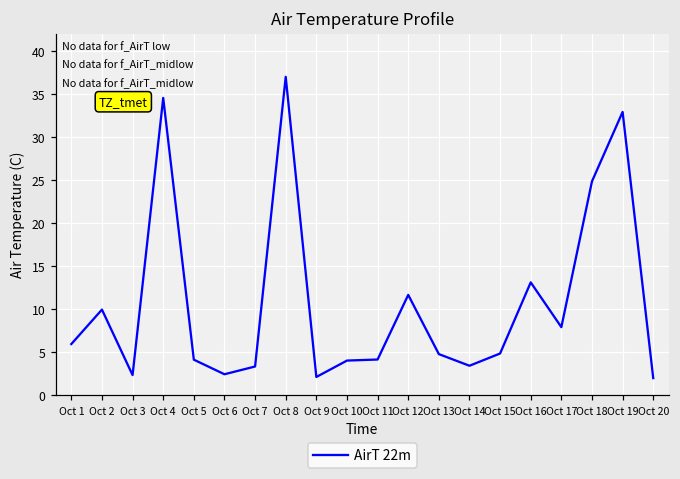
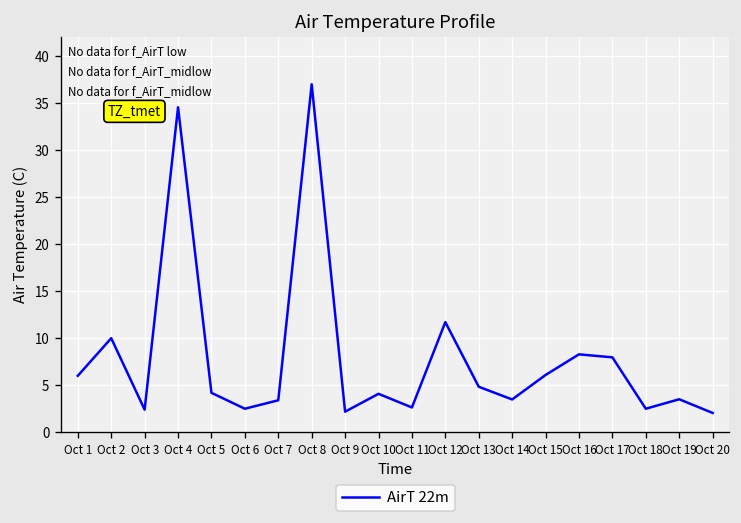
  {
    "Oct 1": 6,
    "Oct 2": 10,
    "Oct 3": 2,
    "Oct 4": 35,
    "Oct 5": 4,
    "Oct 6": 2,
    "Oct 7": 3,
    "Oct 8": 37,
    "Oct 9": 2,
    "Oct 10": 4,
-   "Oct 11": 4,
+   "Oct 11": 3,
    "Oct 12": 12,
    "Oct 13": 5,
    "Oct 14": 3,
-   "Oct 15": 5,
-   "Oct 16": 13,
+   "Oct 15": 6,
+   "Oct 16": 8,
    "Oct 17": 8,
-   "Oct 18": 25,
-   "Oct 19": 33,
+   "Oct 18": 2,
+   "Oct 19": 3,
    "Oct 20": 2
  }
